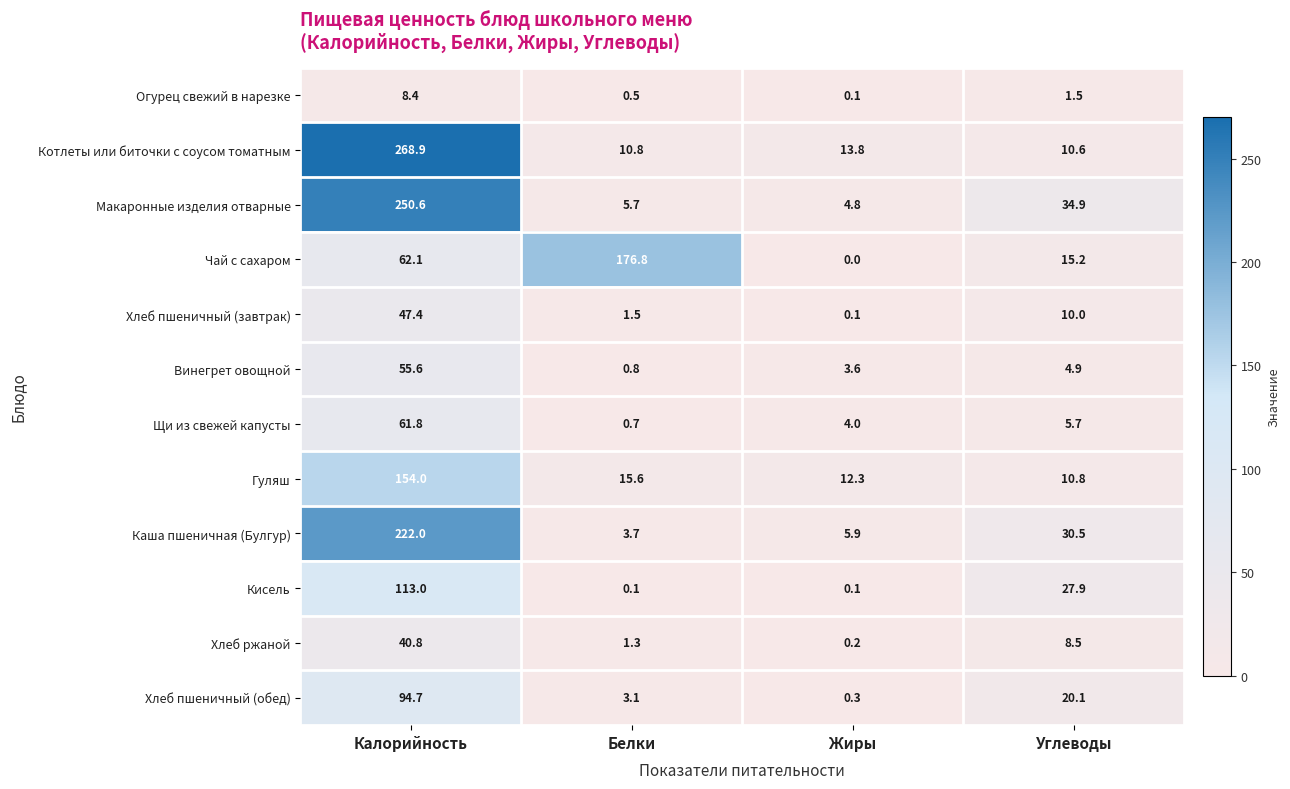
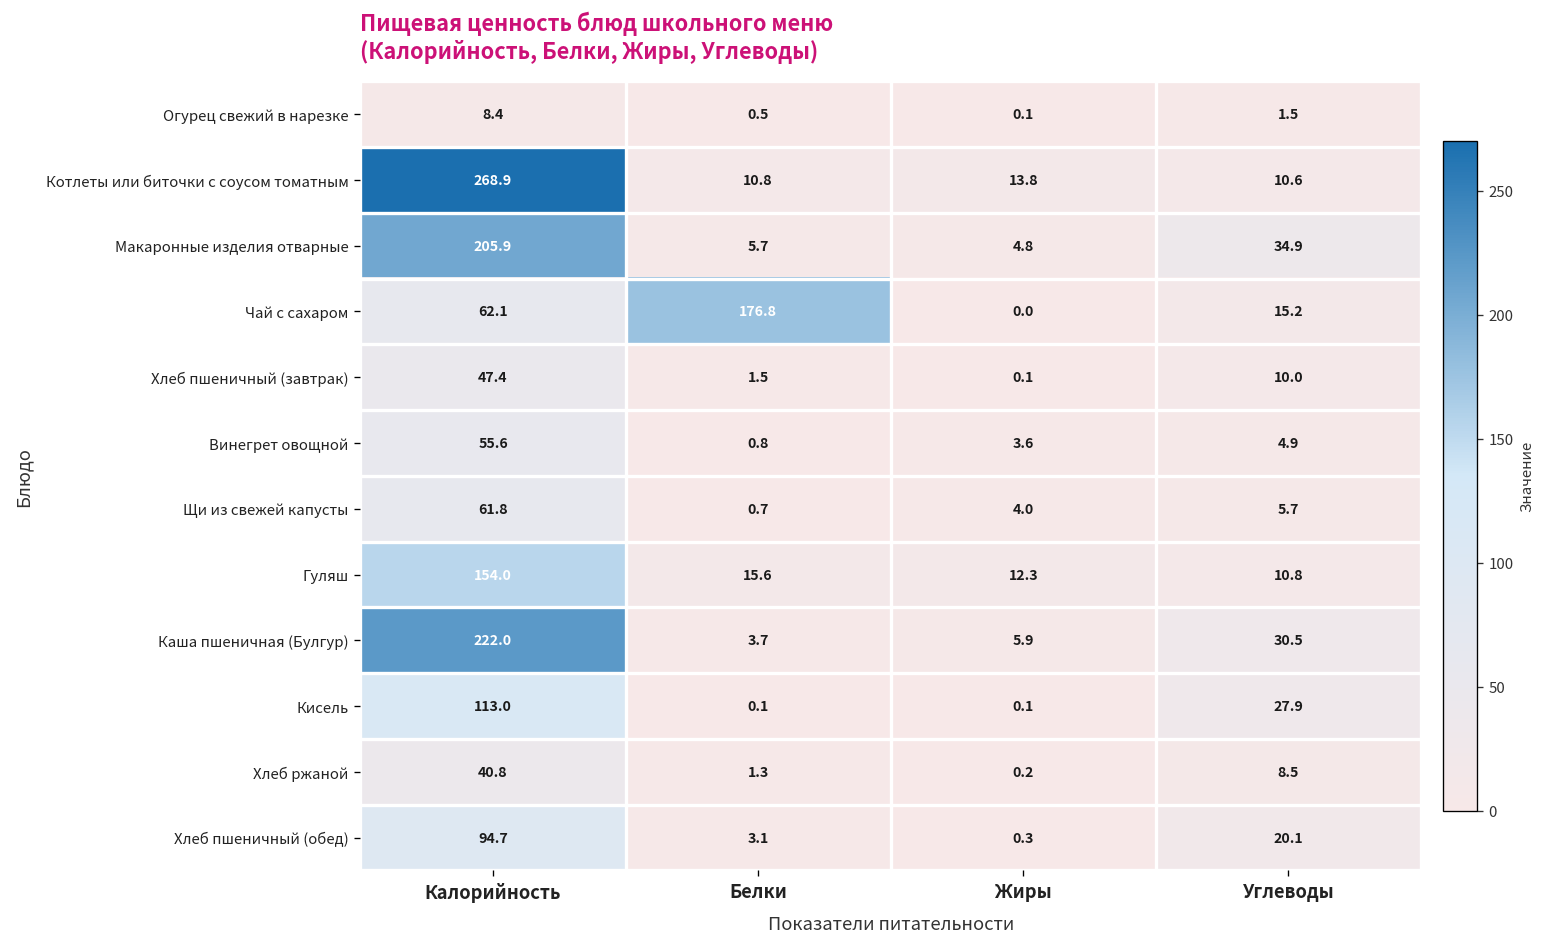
  {
    "Огурец свежий в нарезке": {
      "Калорийность": 8.4,
      "Белки": 0.5,
      "Жиры": 0.1,
      "Углеводы": 1.5
    },
    "Котлеты или биточки с соусом томатным": {
      "Калорийность": 268.9,
      "Белки": 10.8,
      "Жиры": 13.8,
      "Углеводы": 10.6
    },
    "Макаронные изделия отварные": {
-     "Калорийность": 250.6,
+     "Калорийность": 205.9,
      "Белки": 5.7,
      "Жиры": 4.8,
      "Углеводы": 34.9
    },
    "Чай с сахаром": {
      "Калорийность": 62.1,
      "Белки": 176.8,
      "Жиры": 0.0,
      "Углеводы": 15.2
    },
    "Хлеб пшеничный (завтрак)": {
      "Калорийность": 47.4,
      "Белки": 1.5,
      "Жиры": 0.1,
      "Углеводы": 10.0
    },
    "Винегрет овощной": {
      "Калорийность": 55.6,
      "Белки": 0.8,
      "Жиры": 3.6,
      "Углеводы": 4.9
    },
    "Щи из свежей капусты": {
      "Калорийность": 61.8,
      "Белки": 0.7,
      "Жиры": 4.0,
      "Углеводы": 5.7
    },
    "Гуляш": {
      "Калорийность": 154.0,
      "Белки": 15.6,
      "Жиры": 12.3,
      "Углеводы": 10.8
    },
    "Каша пшеничная (Булгур)": {
      "Калорийность": 222.0,
      "Белки": 3.7,
      "Жиры": 5.9,
      "Углеводы": 30.5
    },
    "Кисель": {
      "Калорийность": 113.0,
      "Белки": 0.1,
      "Жиры": 0.1,
      "Углеводы": 27.9
    },
    "Хлеб ржаной": {
      "Калорийность": 40.8,
      "Белки": 1.3,
      "Жиры": 0.2,
      "Углеводы": 8.5
    },
    "Хлеб пшеничный (обед)": {
      "Калорийность": 94.7,
      "Белки": 3.1,
      "Жиры": 0.3,
      "Углеводы": 20.1
    }
  }
